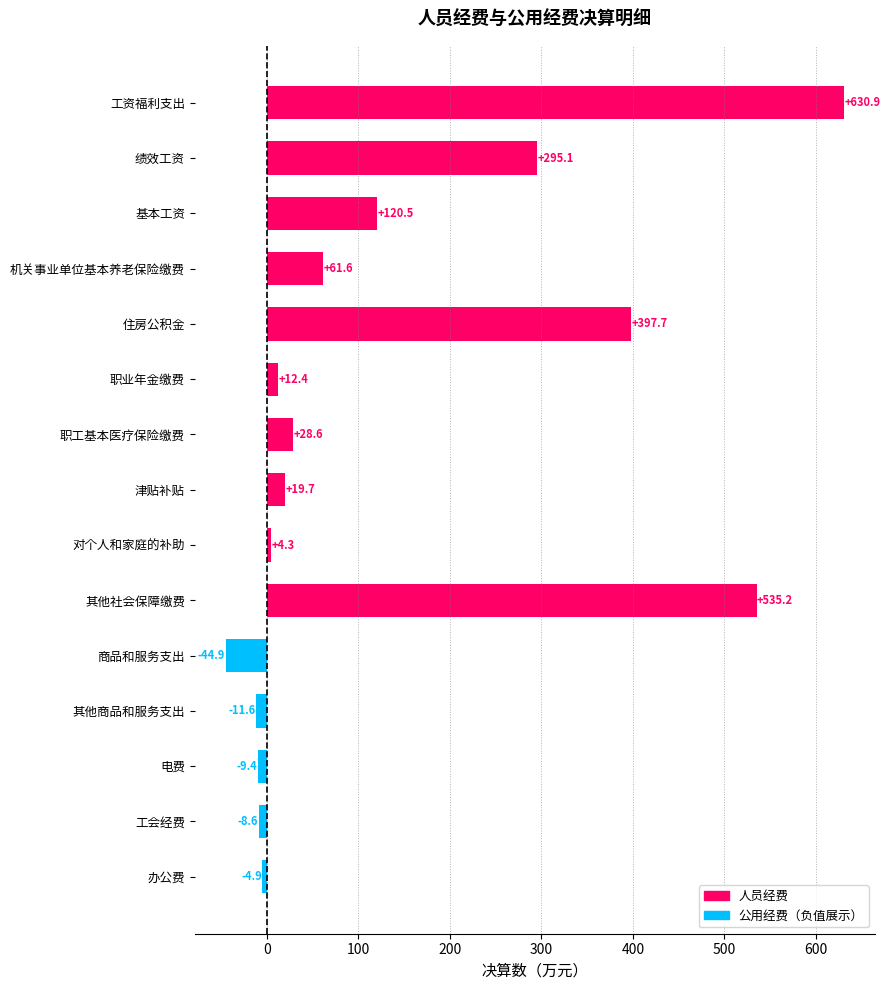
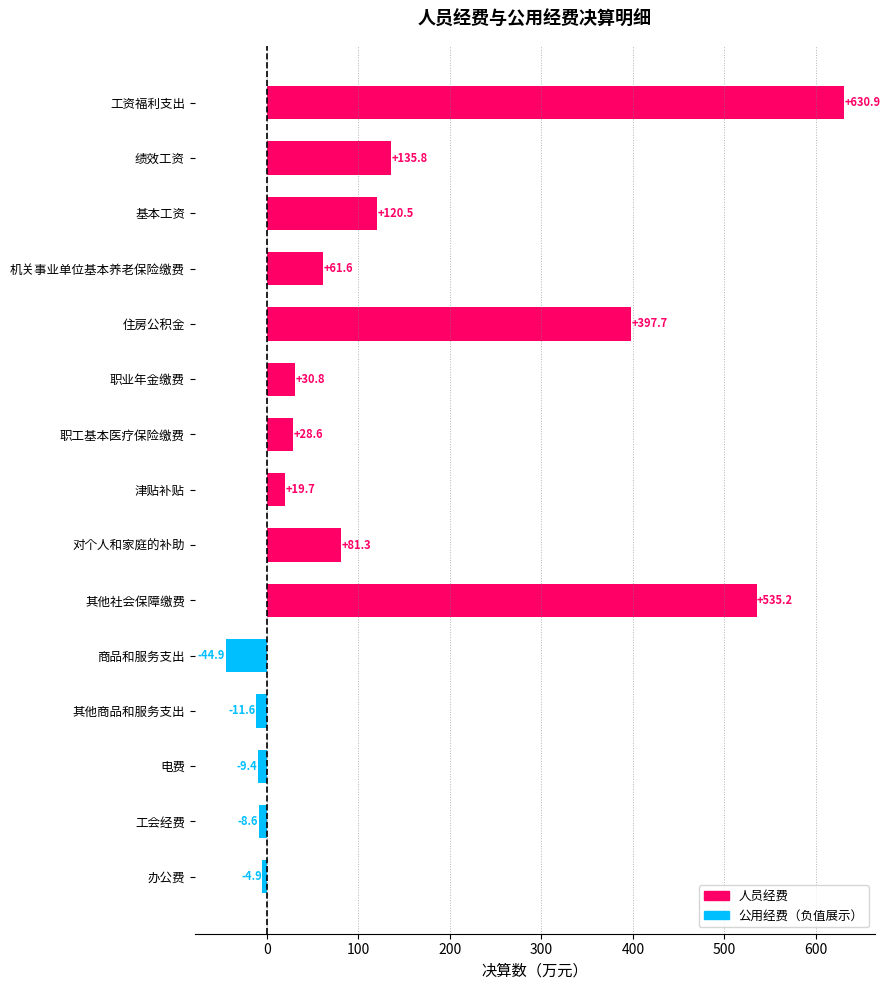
  {
    "工资福利支出": "+630.9",
-   "绩效工资": "+295.1",
+   "绩效工资": "+135.8",
    "基本工资": "+120.5",
    "机关事业单位基本养老保险缴费": "+61.6",
    "住房公积金": "+397.7",
-   "职业年金缴费": "+12.4",
+   "职业年金缴费": "+30.8",
    "职工基本医疗保险缴费": "+28.6",
    "津贴补贴": "+19.7",
-   "对个人和家庭的补助": "+4.3",
+   "对个人和家庭的补助": "+81.3",
    "其他社会保障缴费": "+535.2",
    "商品和服务支出": "-44.9",
    "其他商品和服务支出": "-11.6",
    "电费": "-9.4",
    "工会经费": "-8.6",
    "办公费": "-4.9"
  }
